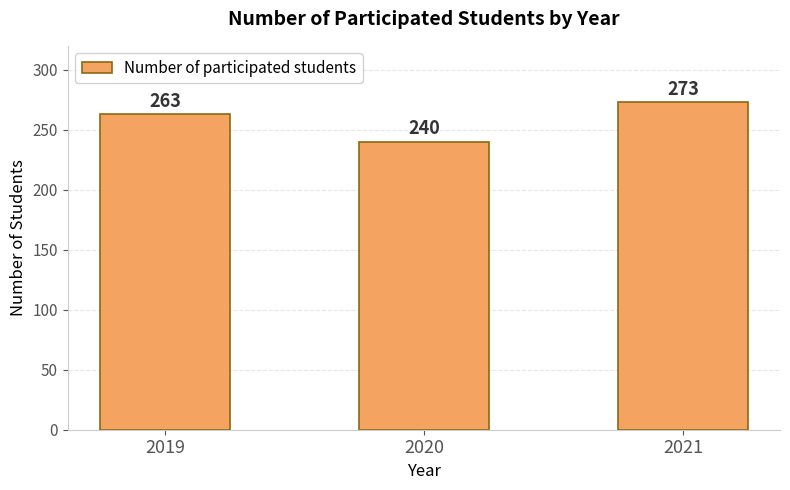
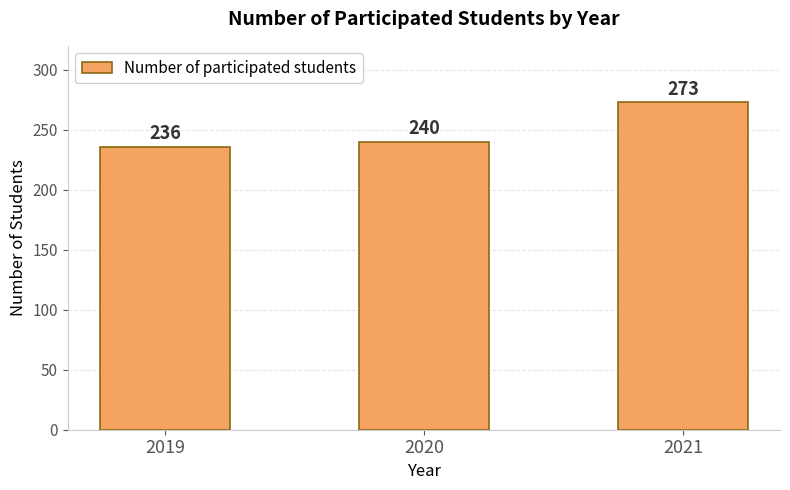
  {
-   "2019": 263,
+   "2019": 236,
    "2020": 240,
    "2021": 273
  }
